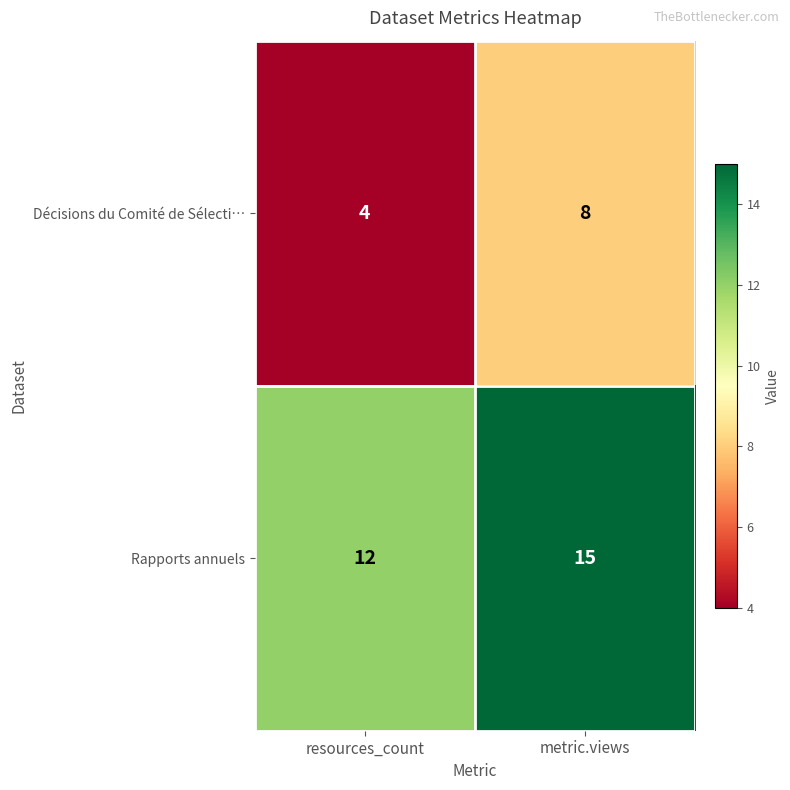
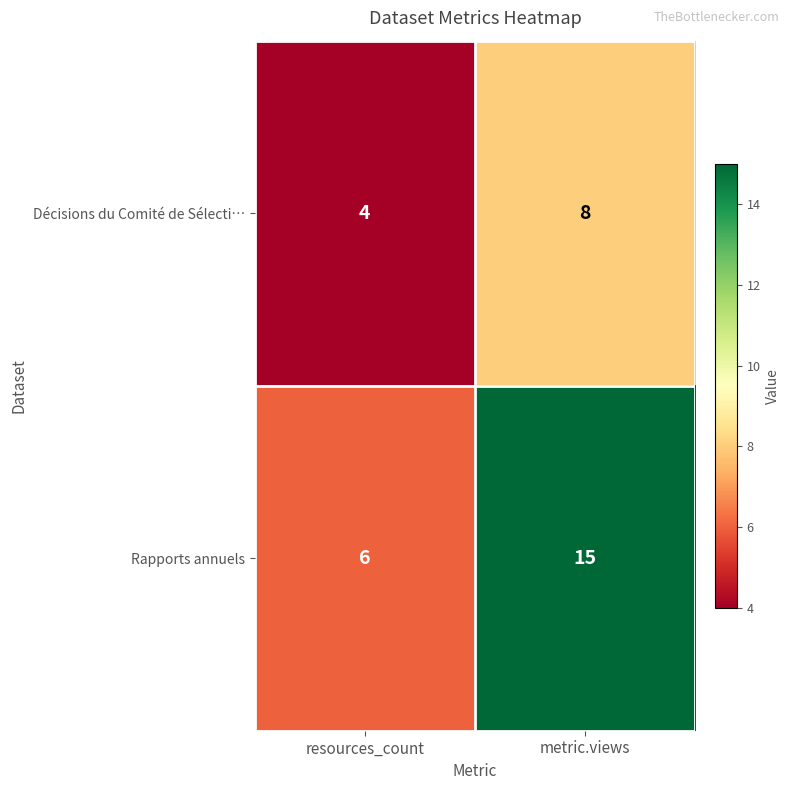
  {
    "Décisions du Comité de Sélecti…": {
      "resources_count": 4,
      "metric.views": 8
    },
    "Rapports annuels": {
-     "resources_count": 12,
+     "resources_count": 6,
      "metric.views": 15
    }
  }
